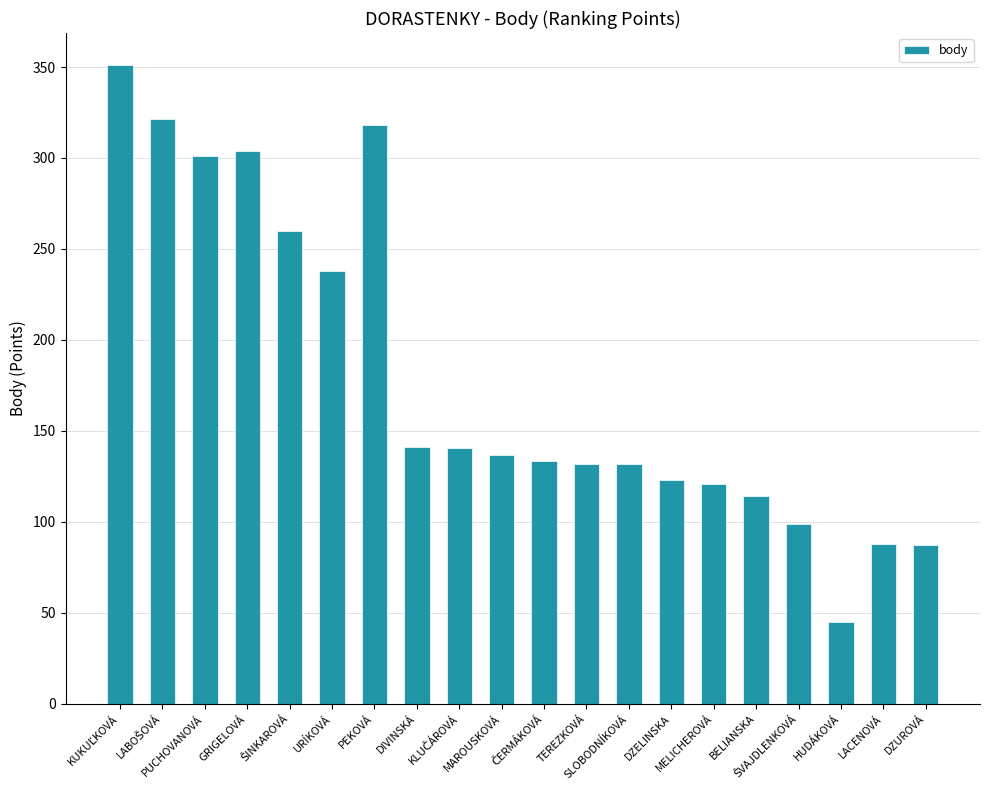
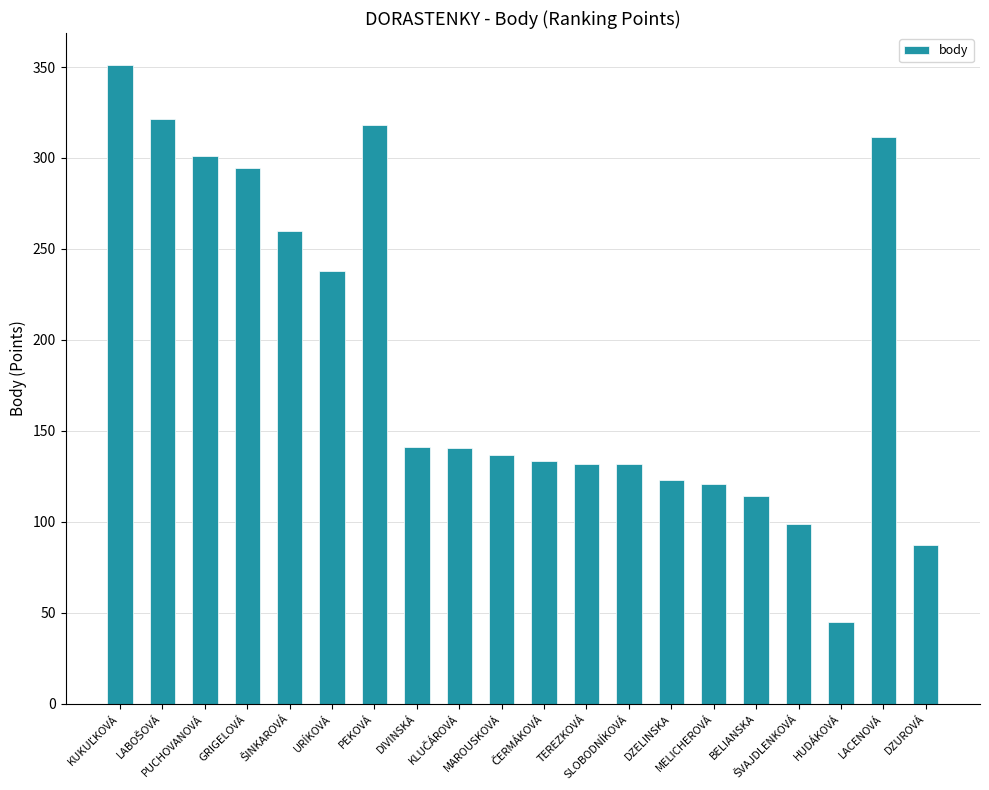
  {
    "KUKUĽKOVÁ": 351,
    "LABOŠOVÁ": 321,
    "PUCHOVANOVÁ": 301,
-   "GRIGELOVÁ": 304,
+   "GRIGELOVÁ": 295,
    "ŠINKAROVÁ": 260,
    "URÍKOVÁ": 238,
    "PEKOVÁ": 318,
    "DIVINSKÁ": 141,
    "KLUČÁROVÁ": 140,
    "MAROUSKOVÁ": 137,
    "ČERMÁKOVÁ": 133,
    "TEREZKOVÁ": 132,
    "SLOBODNÍKOVÁ": 132,
    "DZELINSKA": 123,
    "MELICHEROVÁ": 121,
    "BELIANSKA": 114,
    "ŠVAJDLENKOVÁ": 99,
    "HUDÁKOVÁ": 45,
-   "LACENOVÁ": 88,
+   "LACENOVÁ": 312,
    "DZUROVÁ": 87
  }
